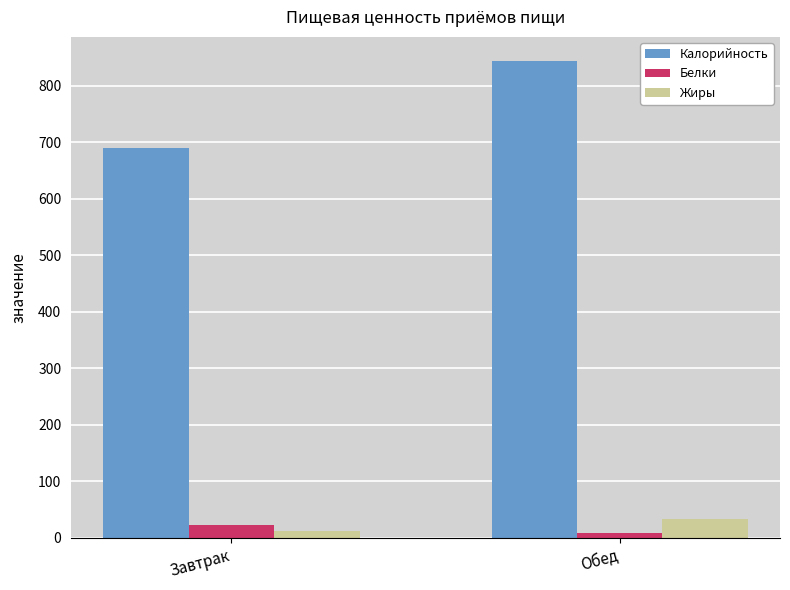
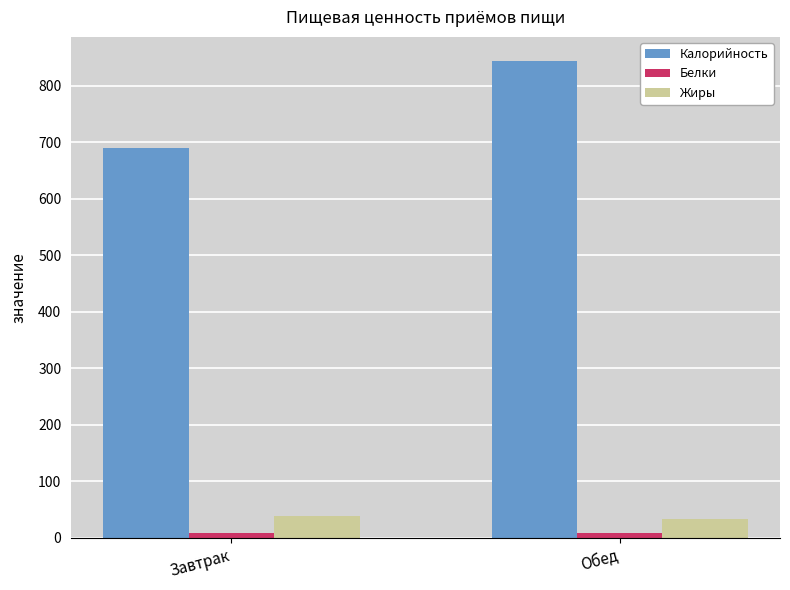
  {
    "Калорийность": {
      "Завтрак": 690,
      "Обед": 840
    },
    "Белки": {
-     "Завтрак": 20,
+     "Завтрак": 10,
      "Обед": 10
    },
    "Жиры": {
-     "Завтрак": 10,
+     "Завтрак": 40,
      "Обед": 30
    }
  }
